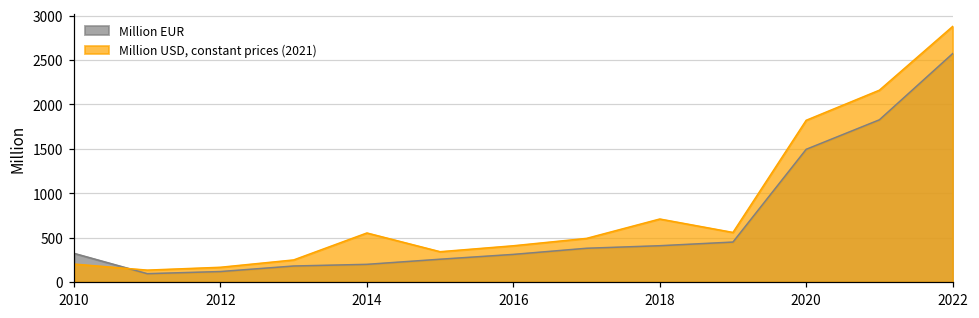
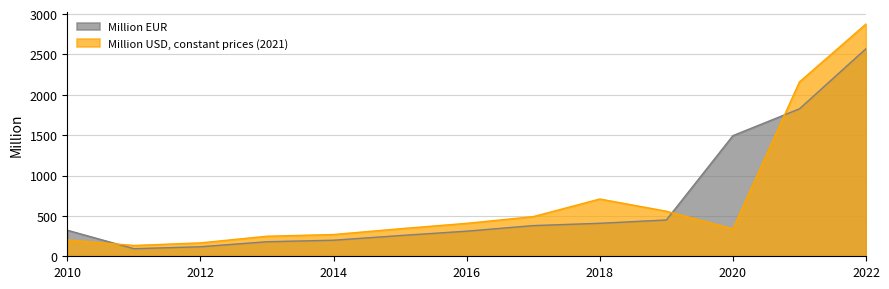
  {
    "Million EUR": {
      "2010": 300,
      "2012": 100,
      "2014": 200,
      "2016": 300,
      "2018": 400,
      "2020": 1500,
      "2022": 2600
    },
    "Million USD, constant prices (2021)": {
      "2010": 200,
      "2012": 200,
-     "2014": 600,
+     "2014": 300,
      "2016": 400,
      "2018": 700,
-     "2020": 1800,
+     "2020": 300,
      "2022": 2900
    }
  }
